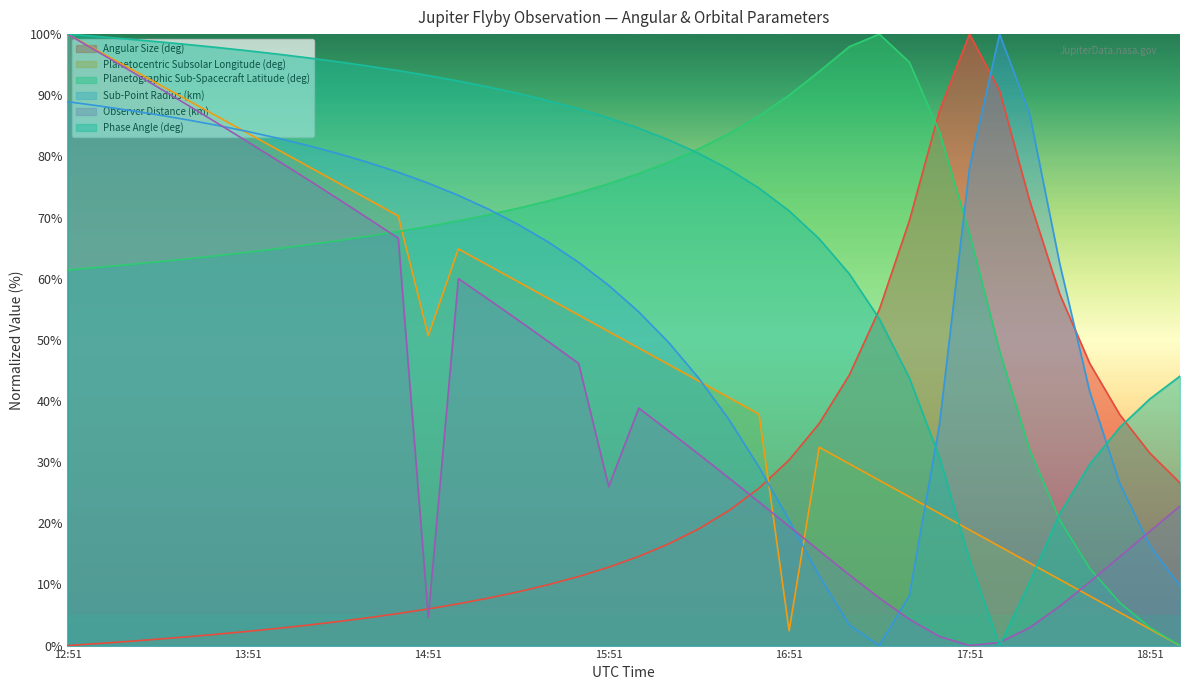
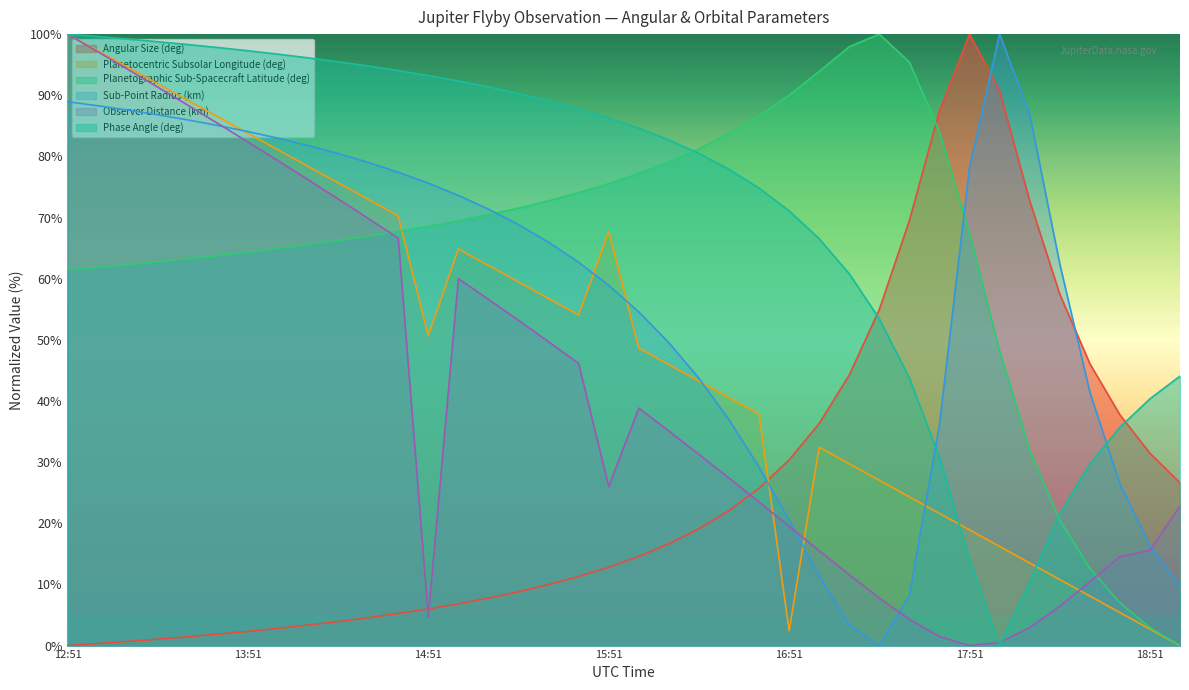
  {
    "Angular Size (deg)": {
      "14:51": "6%",
      "15:51": "13%",
      "16:51": "30%",
      "17:51": "100%",
      "18:51": "31%"
    },
    "Planetocentric Subsolar Longitude (deg)": {
      "14:51": "51%",
-     "15:51": "51%",
+     "15:51": "68%",
      "17:51": "19%"
    },
    "Sub-Point Radius (km)": {
      "12:51": "89%",
      "14:51": "76%",
      "15:51": "59%",
      "16:51": "21%",
      "17:51": "78%",
      "18:51": "16%"
    },
    "Observer Distance (km)": {
      "13:51": "82%",
      "15:51": "26%",
      "16:51": "20%",
-     "18:51": "19%"
+     "18:51": "16%"
    }
  }
